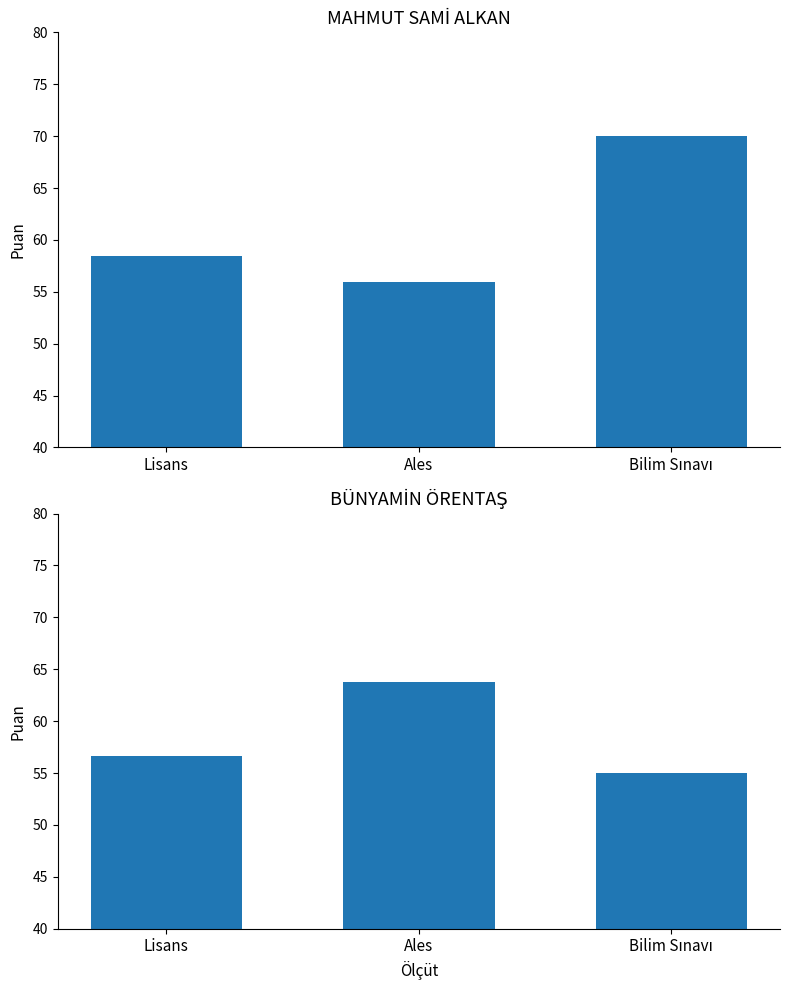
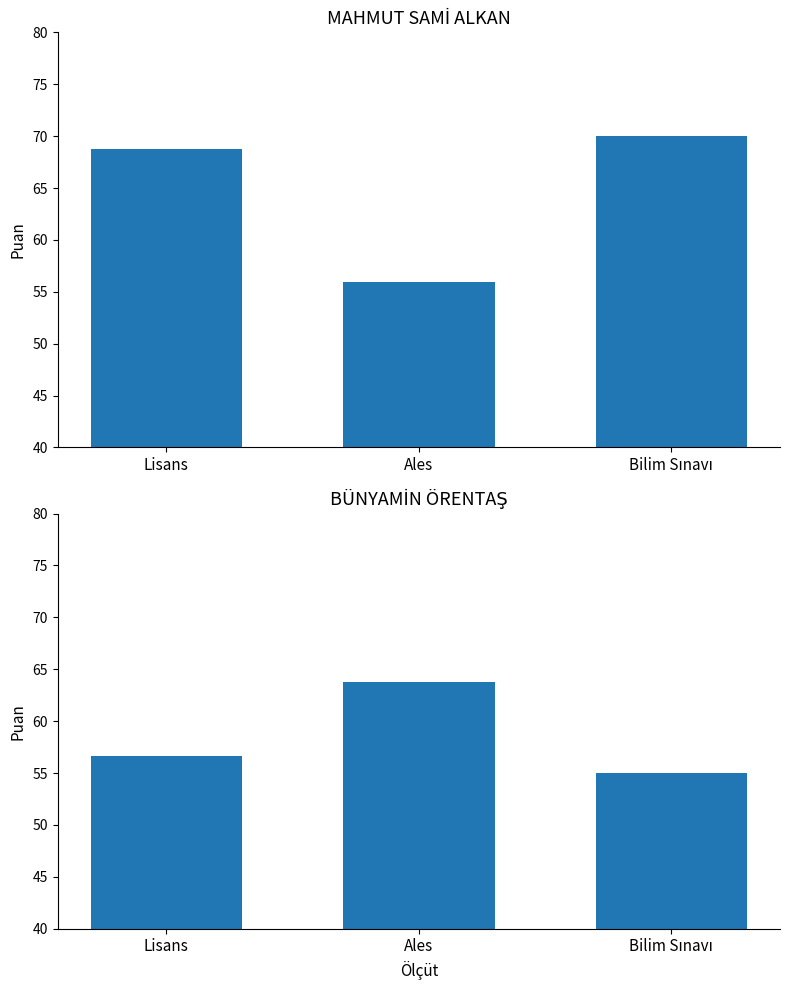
  {
    "MAHMUT SAMİ ALKAN": {
-     "Lisans": 58.4,
+     "Lisans": 68.7,
      "Ales": 55.9,
      "Bilim Sınavı": 70.0
    },
    "BÜNYAMİN ÖRENTAŞ": {
      "Lisans": 56.6,
      "Ales": 63.8,
      "Bilim Sınavı": 55.0
    }
  }
